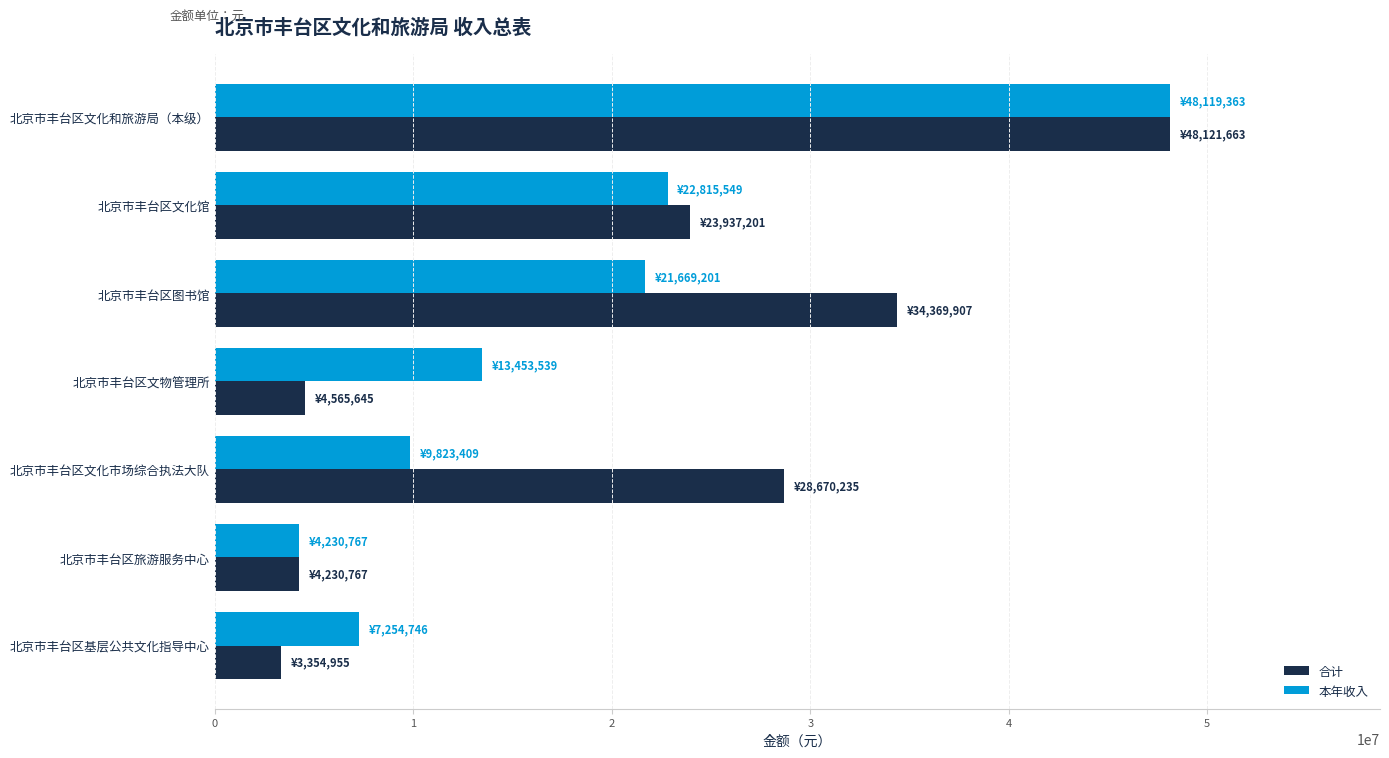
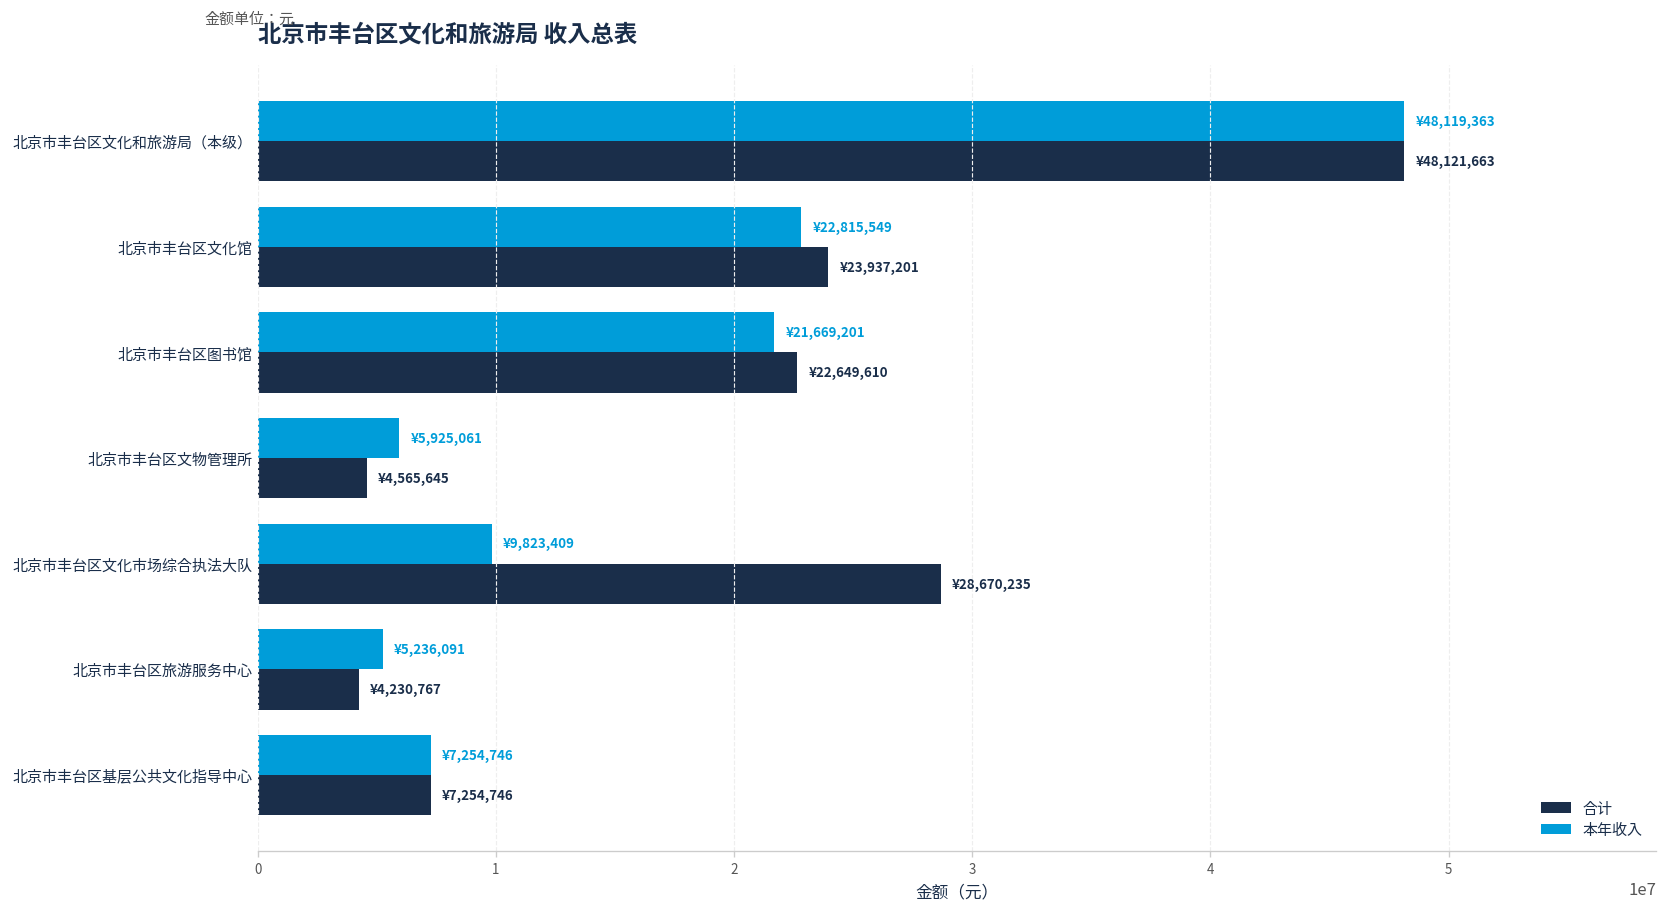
  {
    "合计": {
      "北京市丰台区文化和旅游局（本级）": "¥48,121,663",
      "北京市丰台区文化馆": "¥23,937,201",
-     "北京市丰台区图书馆": "¥34,369,907",
+     "北京市丰台区图书馆": "¥22,649,610",
      "北京市丰台区文物管理所": "¥4,565,645",
      "北京市丰台区文化市场综合执法大队": "¥28,670,235",
      "北京市丰台区旅游服务中心": "¥4,230,767",
-     "北京市丰台区基层公共文化指导中心": "¥3,354,955"
+     "北京市丰台区基层公共文化指导中心": "¥7,254,746"
    },
    "本年收入": {
      "北京市丰台区文化和旅游局（本级）": "¥48,119,363",
      "北京市丰台区文化馆": "¥22,815,549",
      "北京市丰台区图书馆": "¥21,669,201",
-     "北京市丰台区文物管理所": "¥13,453,539",
+     "北京市丰台区文物管理所": "¥5,925,061",
      "北京市丰台区文化市场综合执法大队": "¥9,823,409",
-     "北京市丰台区旅游服务中心": "¥4,230,767",
+     "北京市丰台区旅游服务中心": "¥5,236,091",
      "北京市丰台区基层公共文化指导中心": "¥7,254,746"
    }
  }
